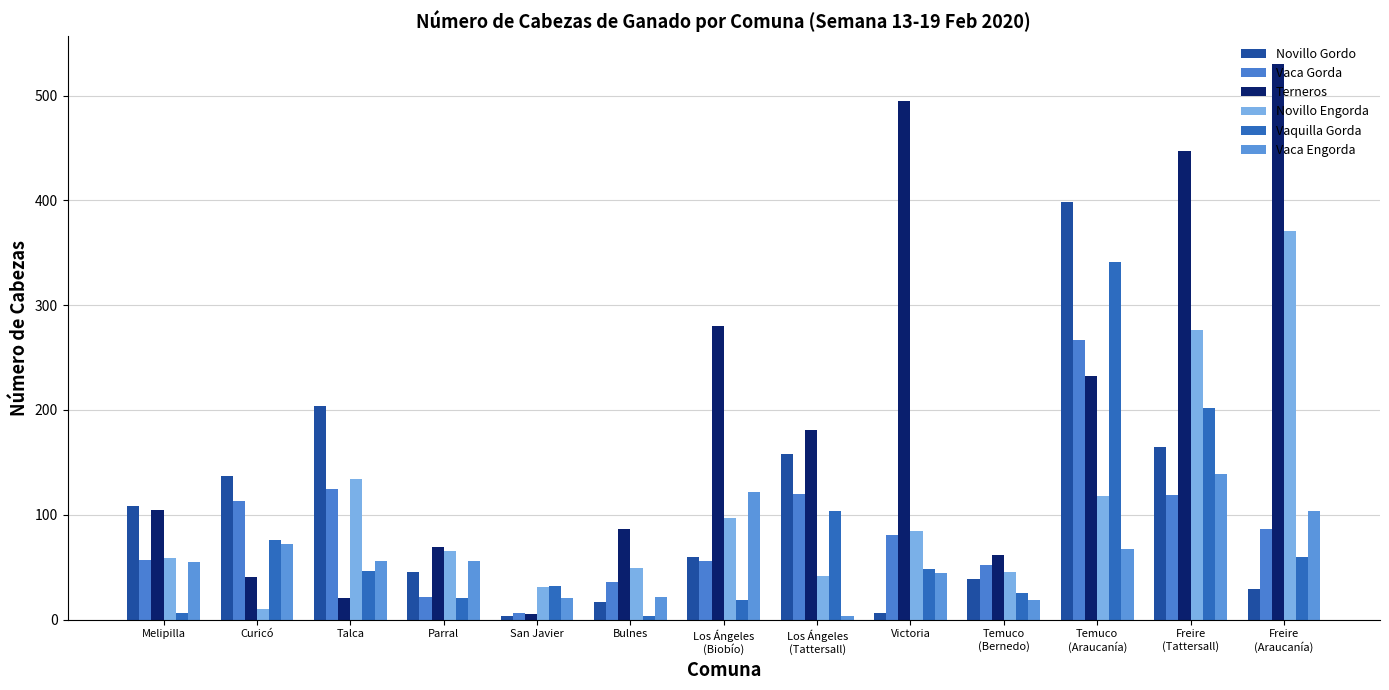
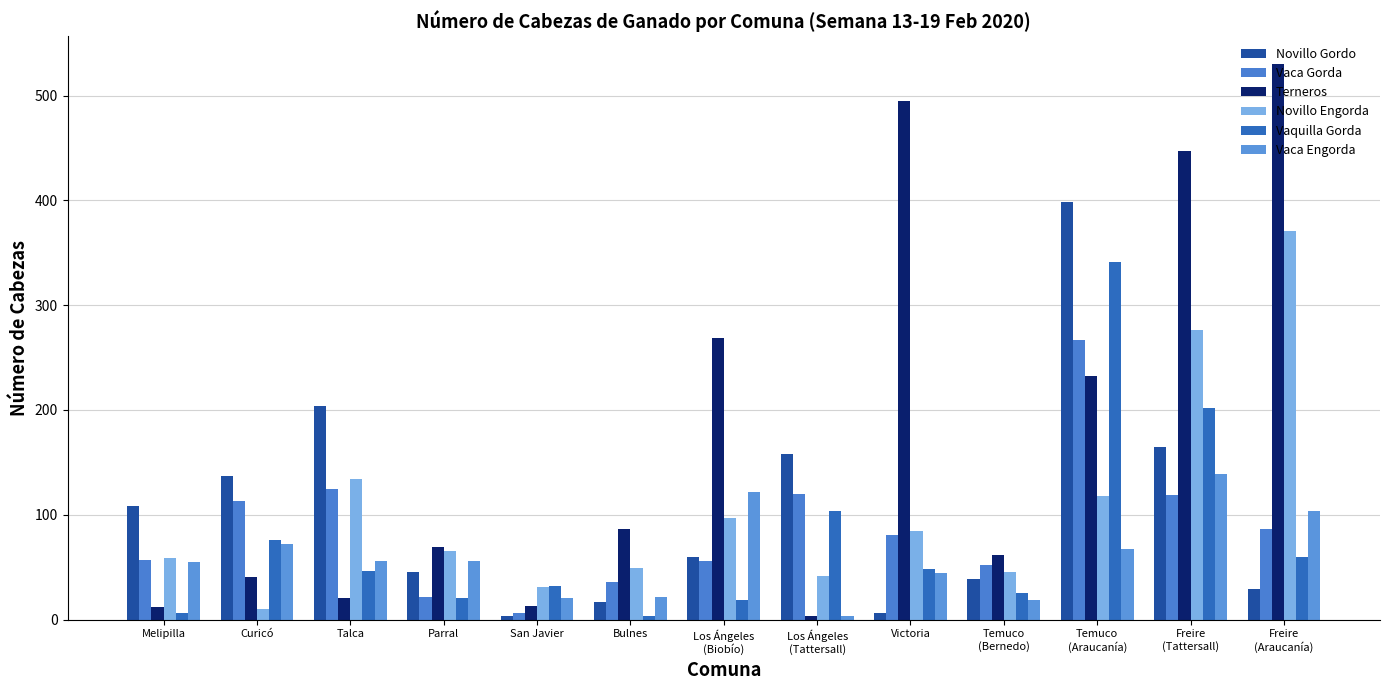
  {
    "Terneros": {
-     "Melipilla": 105,
+     "Melipilla": 12,
      "Curicó": 41,
      "Talca": 21,
      "Parral": 69,
-     "San Javier": 5,
+     "San Javier": 13,
      "Bulnes": 86,
-     "Los Ángeles (Biobío)": 280,
-     "Los Ángeles (Tattersall)": 181,
+     "Los Ángeles (Biobío)": 269,
+     "Los Ángeles (Tattersall)": 3,
      "Victoria": 495,
      "Temuco (Bernedo)": 62,
      "Temuco (Araucanía)": 232,
      "Freire (Tattersall)": 447,
      "Freire (Araucanía)": 530
    }
  }
